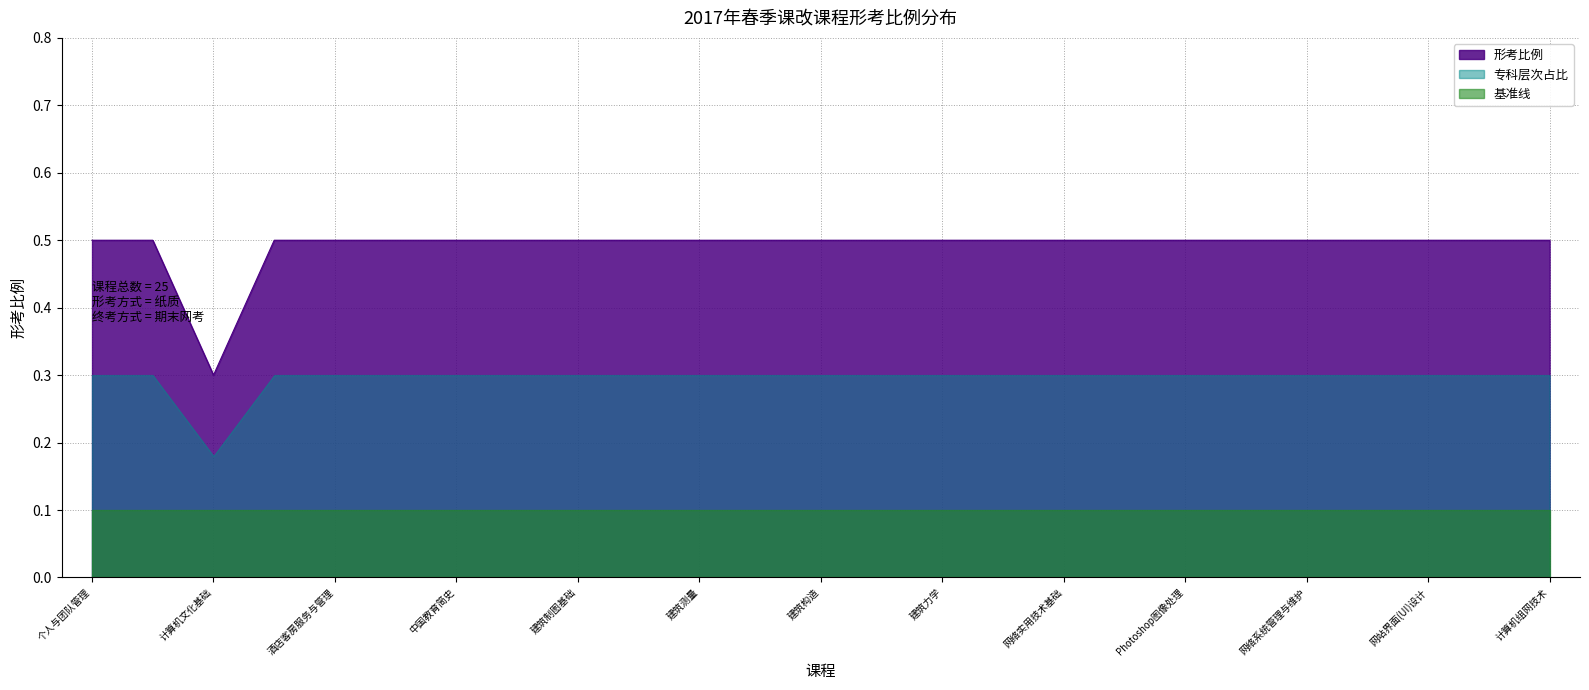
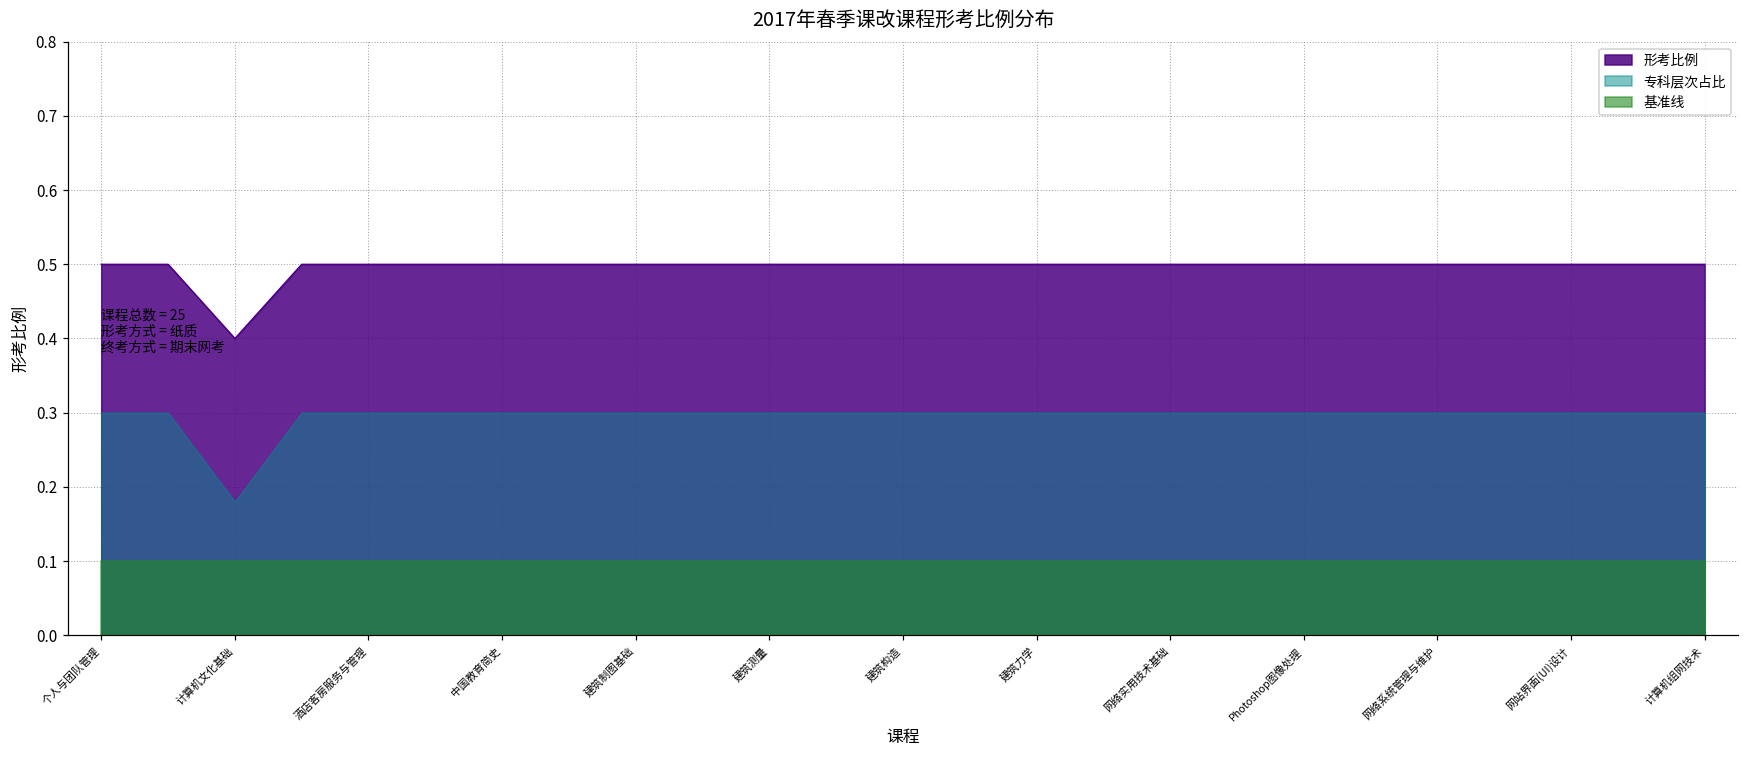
  {
    "形考比例": {
      "个人与团队管理": 0.5,
-     "计算机文化基础": 0.3,
+     "计算机文化基础": 0.4,
      "酒店客房服务与管理": 0.5,
      "中国教育简史": 0.5,
      "建筑制图基础": 0.5,
      "建筑测量": 0.5,
      "建筑构造": 0.5,
      "建筑力学": 0.5,
      "网络实用技术基础": 0.5,
      "Photoshop图像处理": 0.5,
      "网络系统管理与维护": 0.5,
      "网站界面(UI)设计": 0.5,
      "计算机组网技术": 0.5
    },
    "专科层次占比": {
      "个人与团队管理": 0.3,
      "计算机文化基础": 0.18,
      "酒店客房服务与管理": 0.3,
      "中国教育简史": 0.3,
      "建筑制图基础": 0.3,
      "建筑测量": 0.3,
      "建筑构造": 0.3,
      "建筑力学": 0.3,
      "网络实用技术基础": 0.3,
      "Photoshop图像处理": 0.3,
      "网络系统管理与维护": 0.3,
      "网站界面(UI)设计": 0.3,
      "计算机组网技术": 0.3
    },
    "基准线": {
      "个人与团队管理": 0.1,
      "计算机文化基础": 0.1,
      "酒店客房服务与管理": 0.1,
      "中国教育简史": 0.1,
      "建筑制图基础": 0.1,
      "建筑测量": 0.1,
      "建筑构造": 0.1,
      "建筑力学": 0.1,
      "网络实用技术基础": 0.1,
      "Photoshop图像处理": 0.1,
      "网络系统管理与维护": 0.1,
      "网站界面(UI)设计": 0.1,
      "计算机组网技术": 0.1
    }
  }
